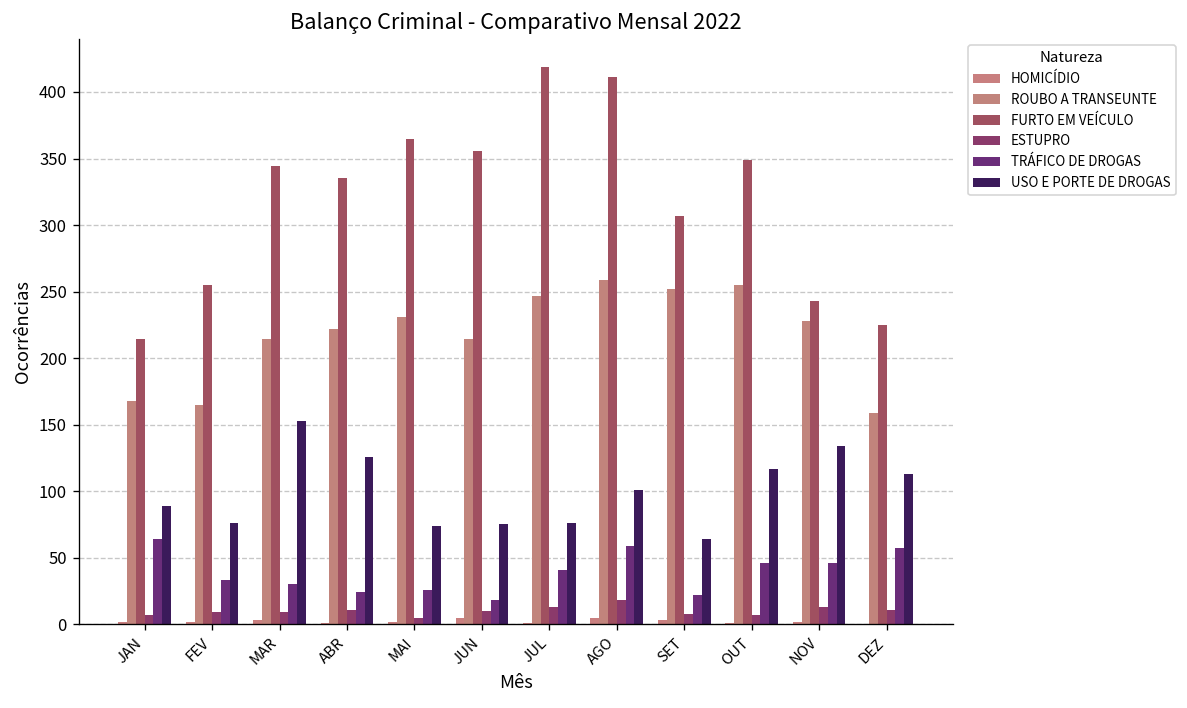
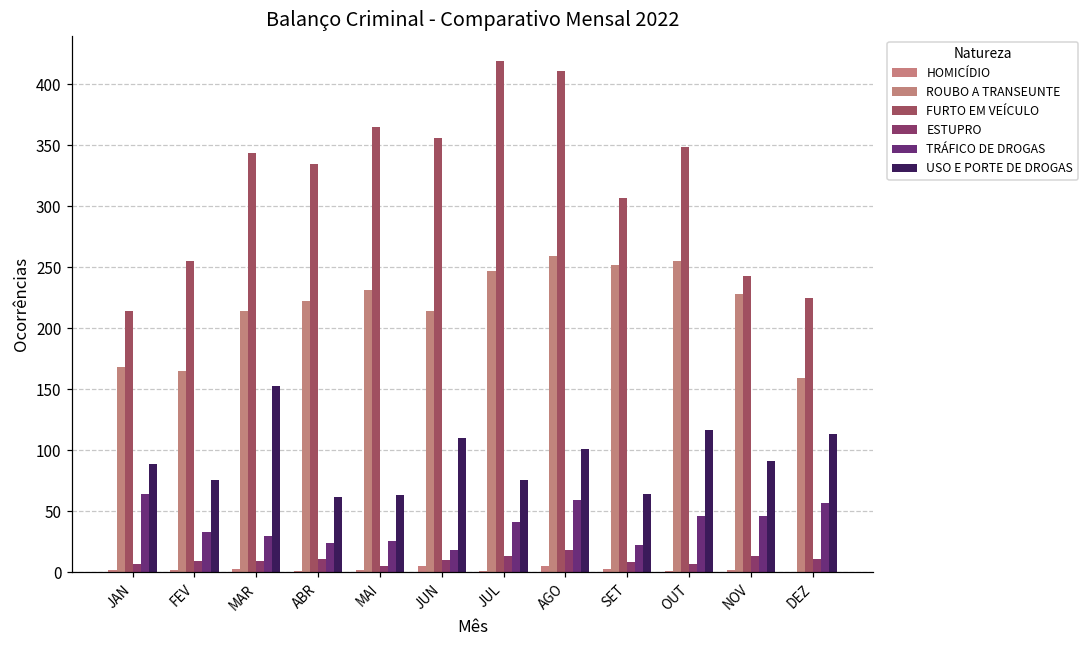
  {
    "USO E PORTE DE DROGAS": {
      "JAN": 89,
      "FEV": 76,
      "MAR": 153,
-     "ABR": 126,
-     "MAI": 74,
-     "JUN": 75,
+     "ABR": 62,
+     "MAI": 63,
+     "JUN": 110,
      "JUL": 76,
      "AGO": 101,
      "SET": 64,
      "OUT": 117,
-     "NOV": 134,
+     "NOV": 91,
      "DEZ": 113
    }
  }
